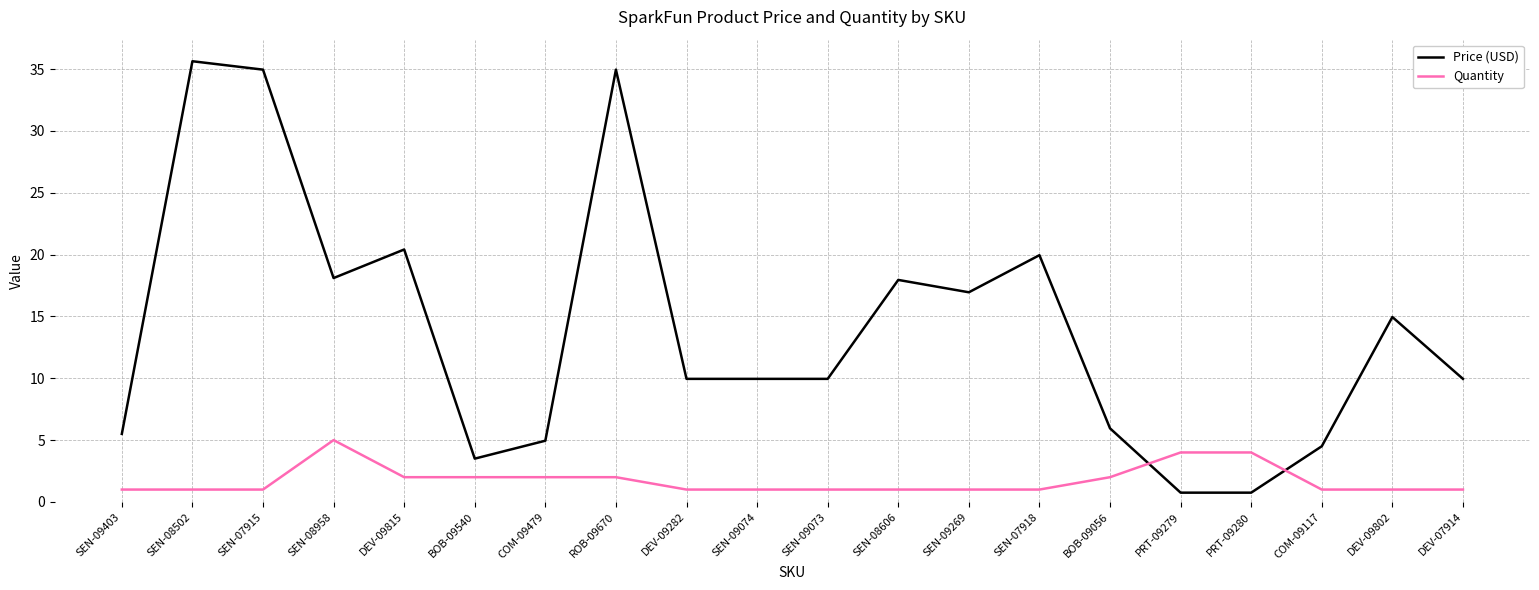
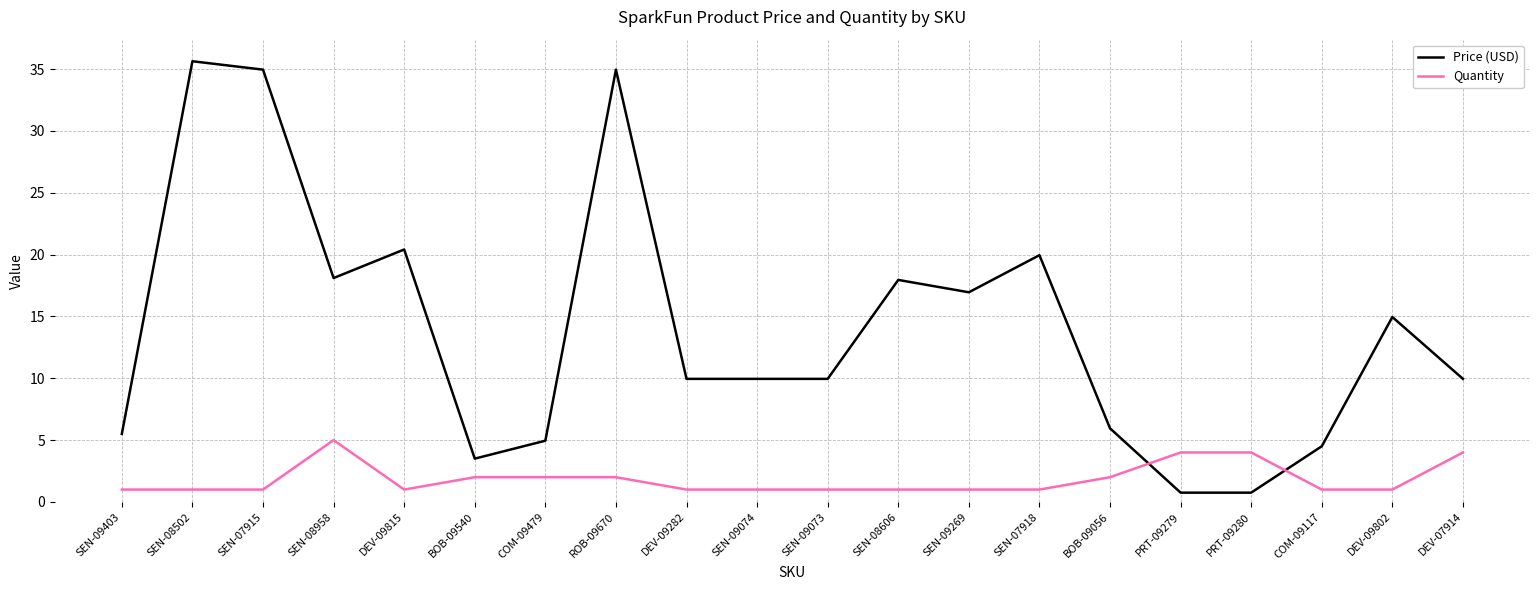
  {
    "Price (USD)": {
      "SEN-09403": 5.5,
      "SEN-08502": 35.6,
      "SEN-07915": 35,
      "SEN-08958": 18,
      "DEV-09815": 20.4,
      "BOB-09540": 3.5,
      "COM-09479": 5,
      "ROB-09670": 35,
      "DEV-09282": 10,
      "SEN-09074": 10,
      "SEN-09073": 10,
      "SEN-08606": 18,
      "SEN-09269": 17,
      "SEN-07918": 20,
      "BOB-09056": 6,
      "PRT-09279": 0.8,
      "PRT-09280": 0.8,
      "COM-09117": 4.5,
      "DEV-09802": 15,
      "DEV-07914": 10
    },
    "Quantity": {
      "SEN-09403": 1,
      "SEN-08502": 1,
      "SEN-07915": 1,
      "SEN-08958": 5,
-     "DEV-09815": 2,
+     "DEV-09815": 1,
      "BOB-09540": 2,
      "COM-09479": 2,
      "ROB-09670": 2,
      "DEV-09282": 1,
      "SEN-09074": 1,
      "SEN-09073": 1,
      "SEN-08606": 1,
      "SEN-09269": 1,
      "SEN-07918": 1,
      "BOB-09056": 2,
      "PRT-09279": 4,
      "PRT-09280": 4,
      "COM-09117": 1,
      "DEV-09802": 1,
-     "DEV-07914": 1
+     "DEV-07914": 4
    }
  }
